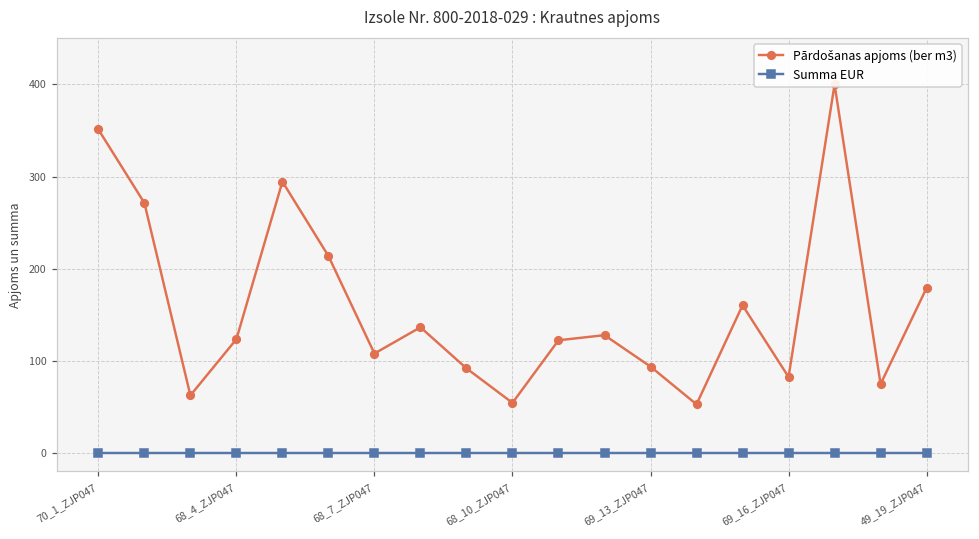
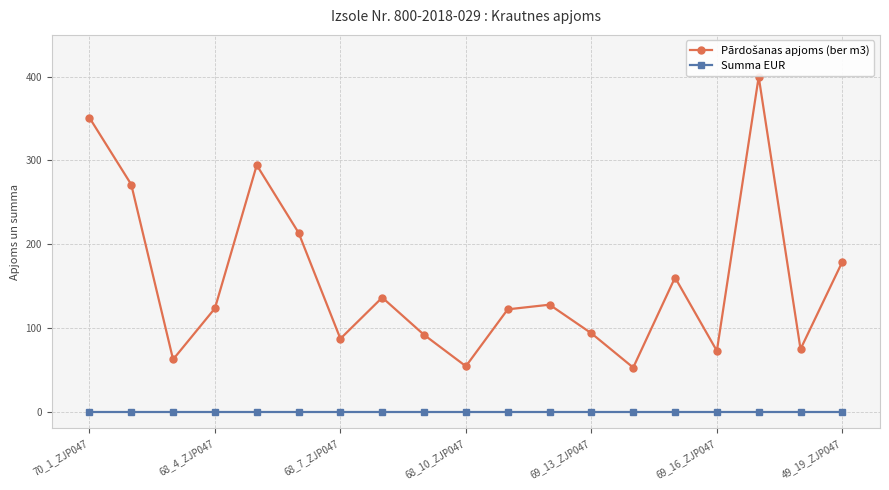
  {
    "Pārdošanas apjoms (ber m3)": {
      "70_1_ZJP047": 350,
      "68_4_ZJP047": 120,
-     "68_7_ZJP047": 110,
+     "68_7_ZJP047": 90,
      "68_10_ZJP047": 50,
      "69_13_ZJP047": 90,
-     "69_16_ZJP047": 80,
+     "69_16_ZJP047": 70,
      "49_19_ZJP047": 180
    },
    "Summa EUR": {
      "70_1_ZJP047": 0,
      "68_4_ZJP047": 0,
      "68_7_ZJP047": 0,
      "68_10_ZJP047": 0,
      "69_13_ZJP047": 0,
      "69_16_ZJP047": 0,
      "49_19_ZJP047": 0
    }
  }
